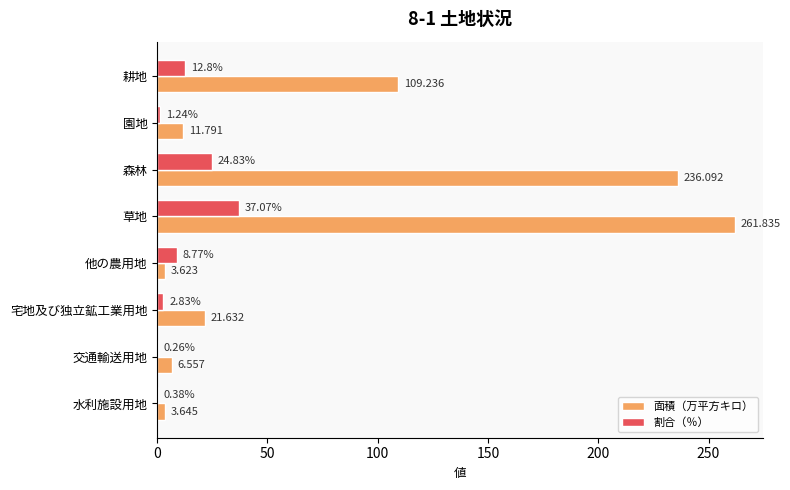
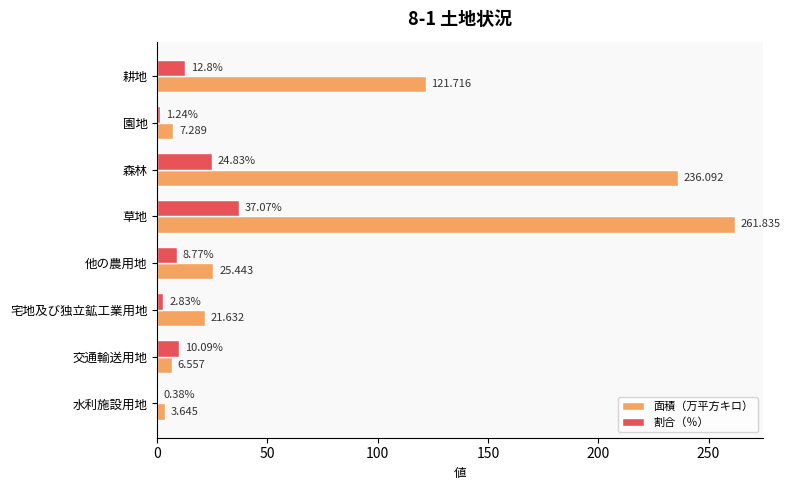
  {
    "面積（万平方キロ）": {
-     "耕地": "109.236",
-     "園地": "11.791",
+     "耕地": "121.716",
+     "園地": "7.289",
      "森林": "236.092",
      "草地": "261.835",
-     "他の農用地": "3.623",
+     "他の農用地": "25.443",
      "宅地及び独立鉱工業用地": "21.632",
      "交通輸送用地": "6.557",
      "水利施設用地": "3.645"
    },
    "割合（％）": {
      "耕地": "12.8%",
      "園地": "1.24%",
      "森林": "24.83%",
      "草地": "37.07%",
      "他の農用地": "8.77%",
      "宅地及び独立鉱工業用地": "2.83%",
-     "交通輸送用地": "0.26%",
+     "交通輸送用地": "10.09%",
      "水利施設用地": "0.38%"
    }
  }
